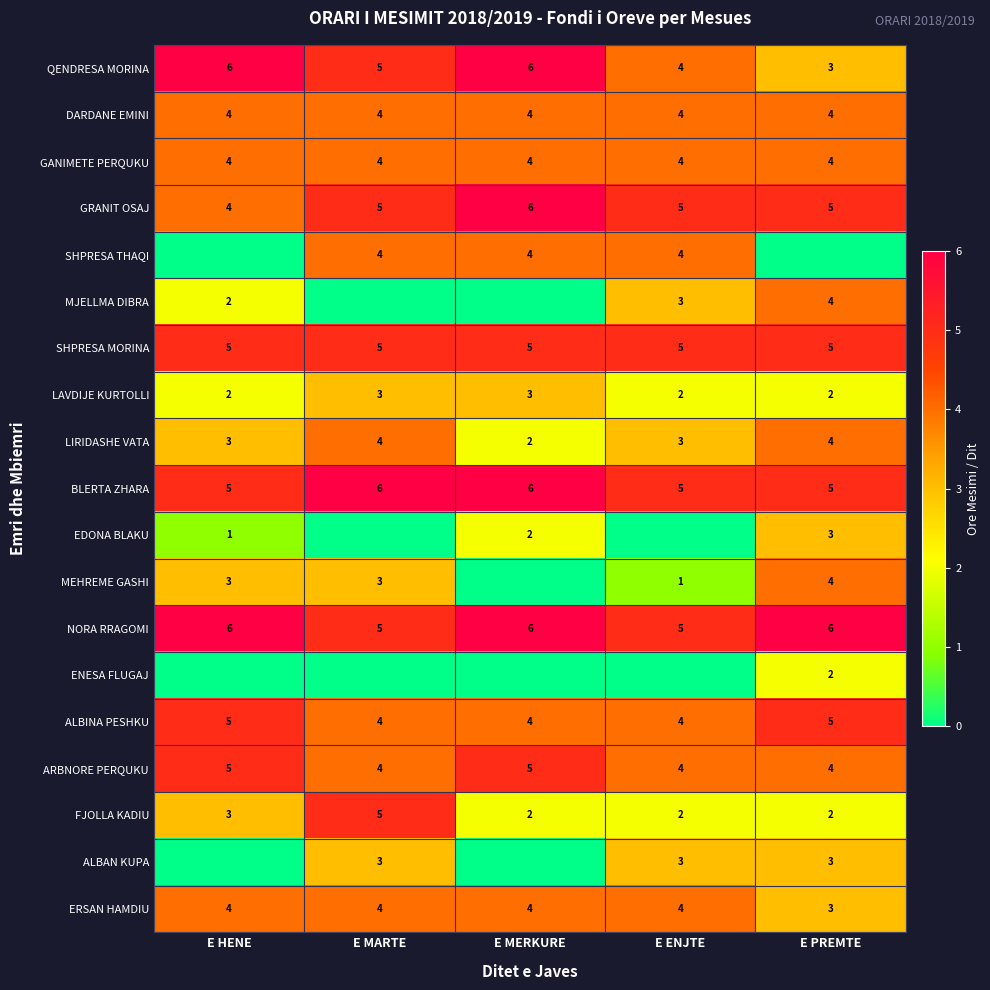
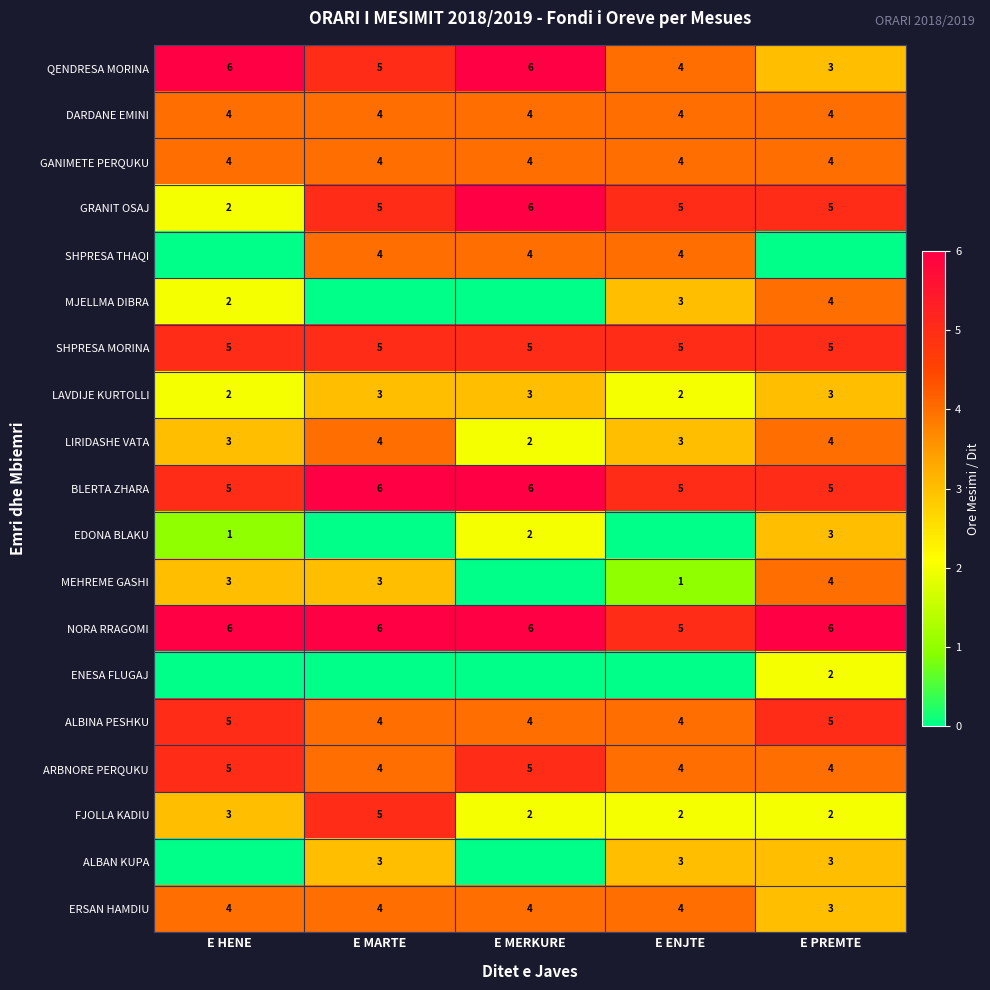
  {
    "QENDRESA MORINA": {
      "E HENE": 6,
      "E MARTE": 5,
      "E MERKURE": 6,
      "E ENJTE": 4,
      "E PREMTE": 3
    },
    "DARDANE EMINI": {
      "E HENE": 4,
      "E MARTE": 4,
      "E MERKURE": 4,
      "E ENJTE": 4,
      "E PREMTE": 4
    },
    "GANIMETE PERQUKU": {
      "E HENE": 4,
      "E MARTE": 4,
      "E MERKURE": 4,
      "E ENJTE": 4,
      "E PREMTE": 4
    },
    "GRANIT OSAJ": {
-     "E HENE": 4,
+     "E HENE": 2,
      "E MARTE": 5,
      "E MERKURE": 6,
      "E ENJTE": 5,
      "E PREMTE": 5
    },
    "SHPRESA THAQI": {
      "E MARTE": 4,
      "E MERKURE": 4,
      "E ENJTE": 4
    },
    "MJELLMA DIBRA": {
      "E HENE": 2,
      "E ENJTE": 3,
      "E PREMTE": 4
    },
    "SHPRESA MORINA": {
      "E HENE": 5,
      "E MARTE": 5,
      "E MERKURE": 5,
      "E ENJTE": 5,
      "E PREMTE": 5
    },
    "LAVDIJE KURTOLLI": {
      "E HENE": 2,
      "E MARTE": 3,
      "E MERKURE": 3,
      "E ENJTE": 2,
-     "E PREMTE": 2
+     "E PREMTE": 3
    },
    "LIRIDASHE VATA": {
      "E HENE": 3,
      "E MARTE": 4,
      "E MERKURE": 2,
      "E ENJTE": 3,
      "E PREMTE": 4
    },
    "BLERTA ZHARA": {
      "E HENE": 5,
      "E MARTE": 6,
      "E MERKURE": 6,
      "E ENJTE": 5,
      "E PREMTE": 5
    },
    "EDONA BLAKU": {
      "E HENE": 1,
      "E MERKURE": 2,
      "E PREMTE": 3
    },
    "MEHREME GASHI": {
      "E HENE": 3,
      "E MARTE": 3,
      "E ENJTE": 1,
      "E PREMTE": 4
    },
    "NORA RRAGOMI": {
      "E HENE": 6,
-     "E MARTE": 5,
+     "E MARTE": 6,
      "E MERKURE": 6,
      "E ENJTE": 5,
      "E PREMTE": 6
    },
    "ENESA FLUGAJ": {
      "E PREMTE": 2
    },
    "ALBINA PESHKU": {
      "E HENE": 5,
      "E MARTE": 4,
      "E MERKURE": 4,
      "E ENJTE": 4,
      "E PREMTE": 5
    },
    "ARBNORE PERQUKU": {
      "E HENE": 5,
      "E MARTE": 4,
      "E MERKURE": 5,
      "E ENJTE": 4,
      "E PREMTE": 4
    },
    "FJOLLA KADIU": {
      "E HENE": 3,
      "E MARTE": 5,
      "E MERKURE": 2,
      "E ENJTE": 2,
      "E PREMTE": 2
    },
    "ALBAN KUPA": {
      "E MARTE": 3,
      "E ENJTE": 3,
      "E PREMTE": 3
    },
    "ERSAN HAMDIU": {
      "E HENE": 4,
      "E MARTE": 4,
      "E MERKURE": 4,
      "E ENJTE": 4,
      "E PREMTE": 3
    }
  }
